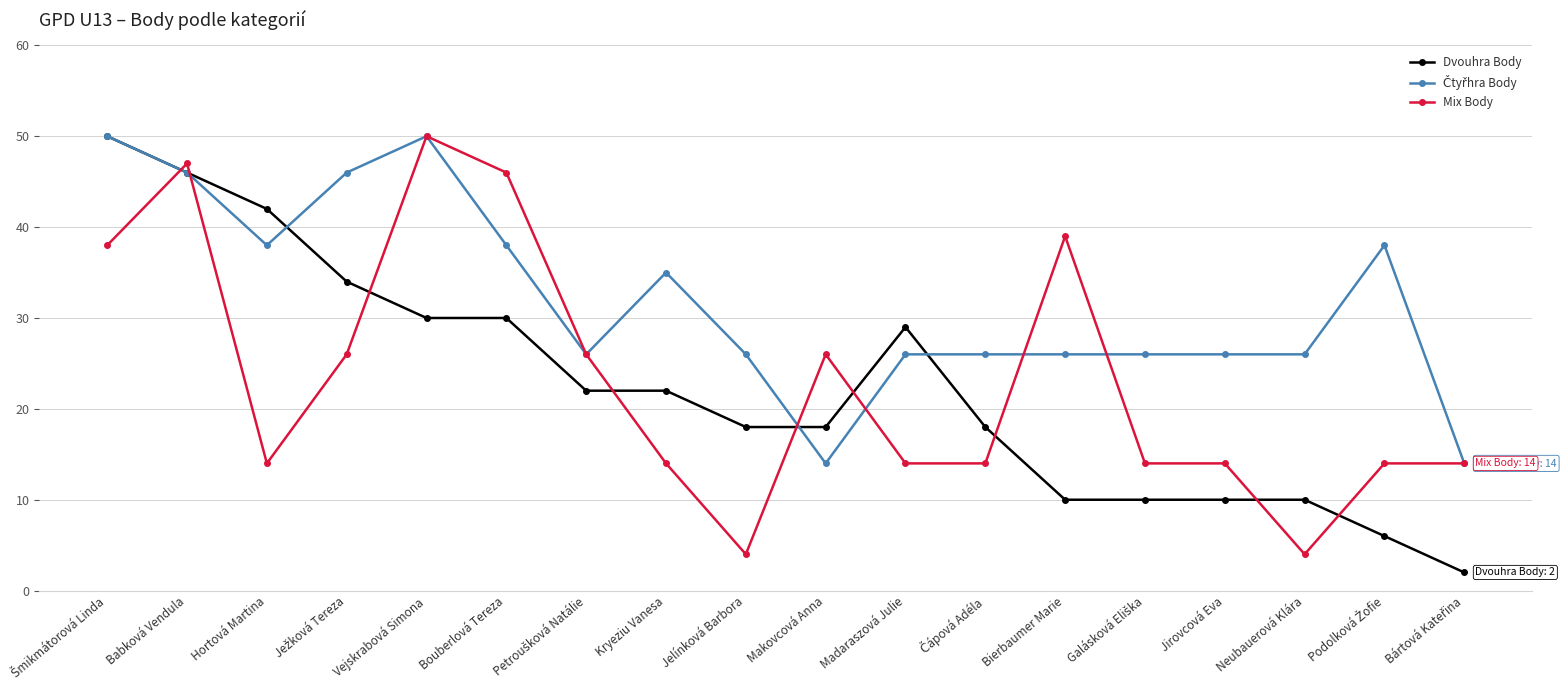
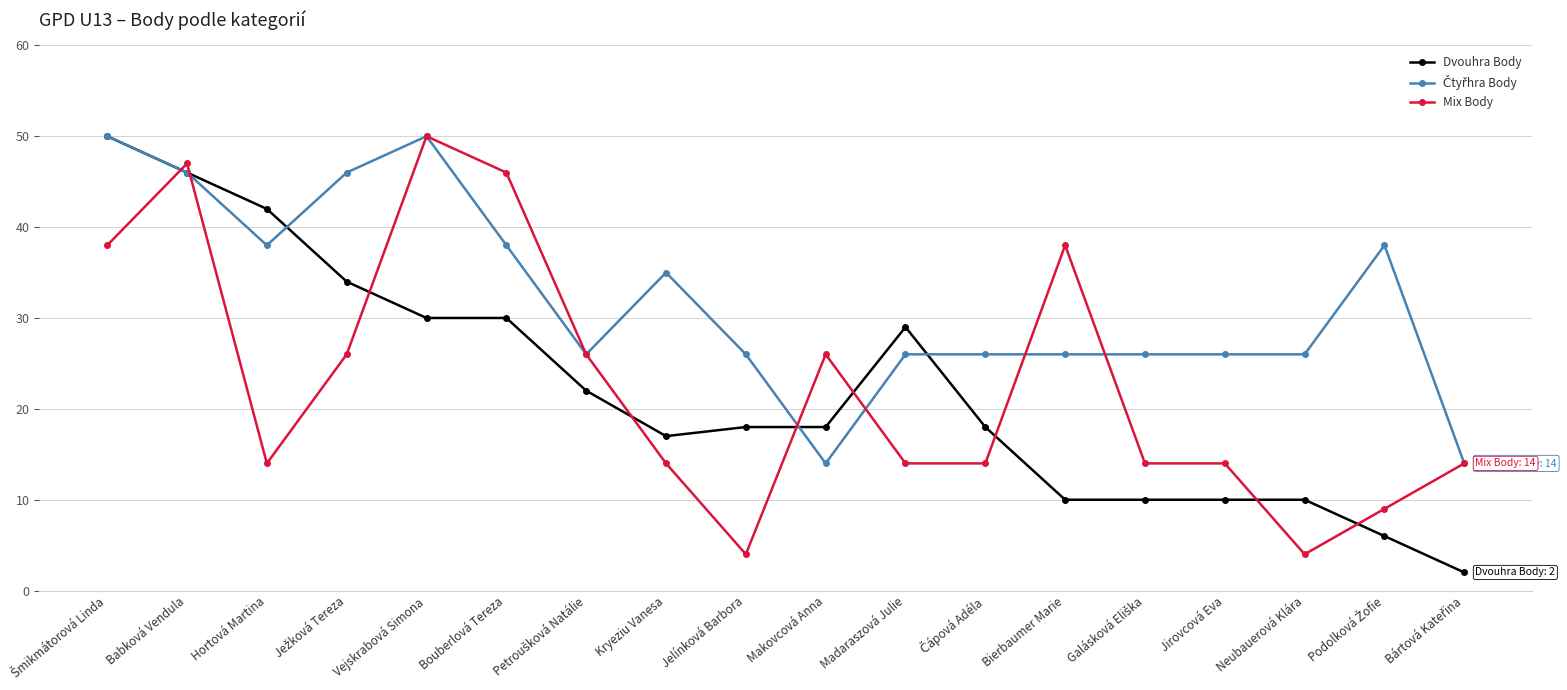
  {
    "Dvouhra Body": {
      "Hortová Martina": 42,
      "Ježková Tereza": 34,
      "Vejskrabová Simona": 30,
      "Bouberlová Tereza": 30,
      "Petroušková Natálie": 22,
-     "Kryeziu Vanesa": 22,
+     "Kryeziu Vanesa": 17,
      "Jelínková Barbora": 18,
      "Makovcová Anna": 18,
      "Madaraszová Julie": 29,
      "Čápová Adéla": 18,
      "Bierbaumer Marie": 10,
      "Galásková Eliška": 10,
      "Jirovcová Eva": 10,
      "Neubauerová Klára": 10,
      "Podolková Žofie": 6
    },
    "Čtyřhra Body": {
      "Hortová Martina": 38,
      "Ježková Tereza": 46,
      "Bouberlová Tereza": 38,
      "Kryeziu Vanesa": 35,
      "Jelínková Barbora": 26,
      "Makovcová Anna": 14,
      "Madaraszová Julie": 26,
      "Čápová Adéla": 26,
      "Bierbaumer Marie": 26,
      "Galásková Eliška": 26,
      "Jirovcová Eva": 26,
      "Neubauerová Klára": 26,
      "Podolková Žofie": 38
    },
    "Mix Body": {
      "Šmikmátorová Linda": 38,
      "Babková Vendula": 47,
      "Hortová Martina": 14,
      "Ježková Tereza": 26,
      "Bouberlová Tereza": 46,
      "Kryeziu Vanesa": 14,
      "Jelínková Barbora": 4,
      "Makovcová Anna": 26,
      "Madaraszová Julie": 14,
      "Čápová Adéla": 14,
-     "Bierbaumer Marie": 39,
+     "Bierbaumer Marie": 38,
      "Galásková Eliška": 14,
      "Jirovcová Eva": 14,
      "Neubauerová Klára": 4,
-     "Podolková Žofie": 14
+     "Podolková Žofie": 9
    }
  }
